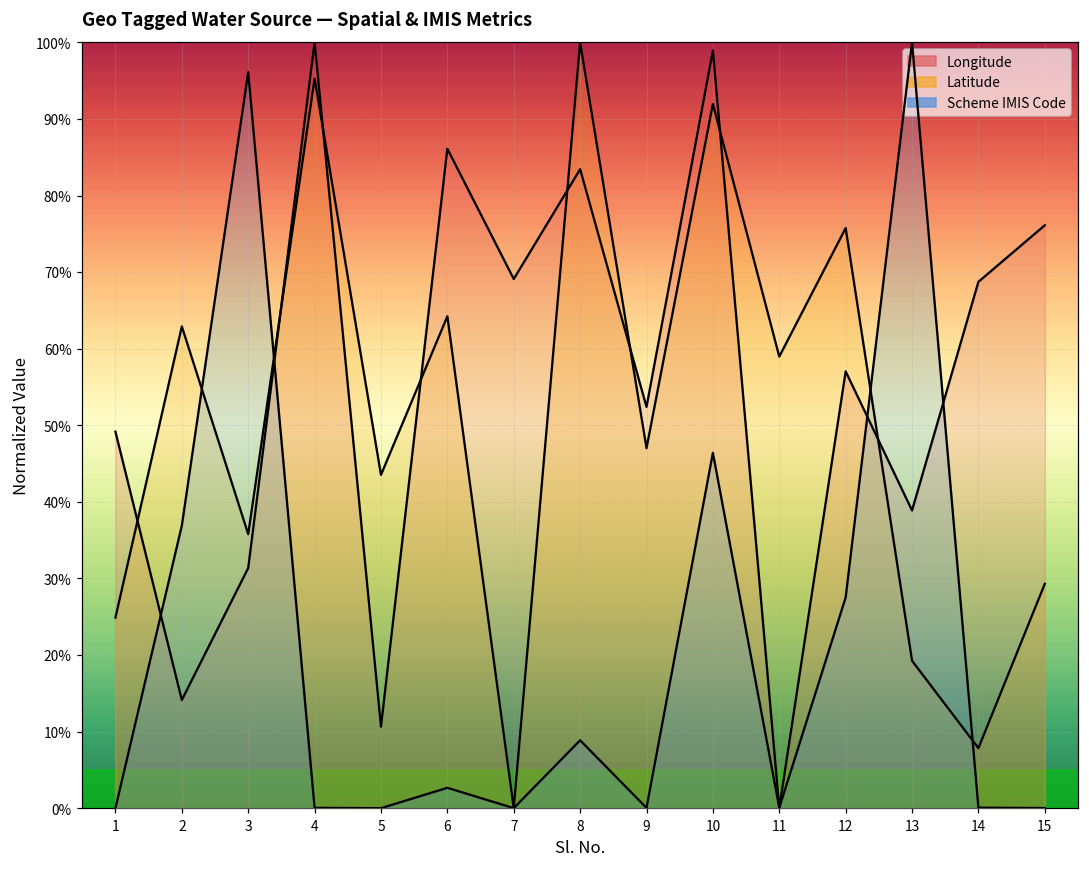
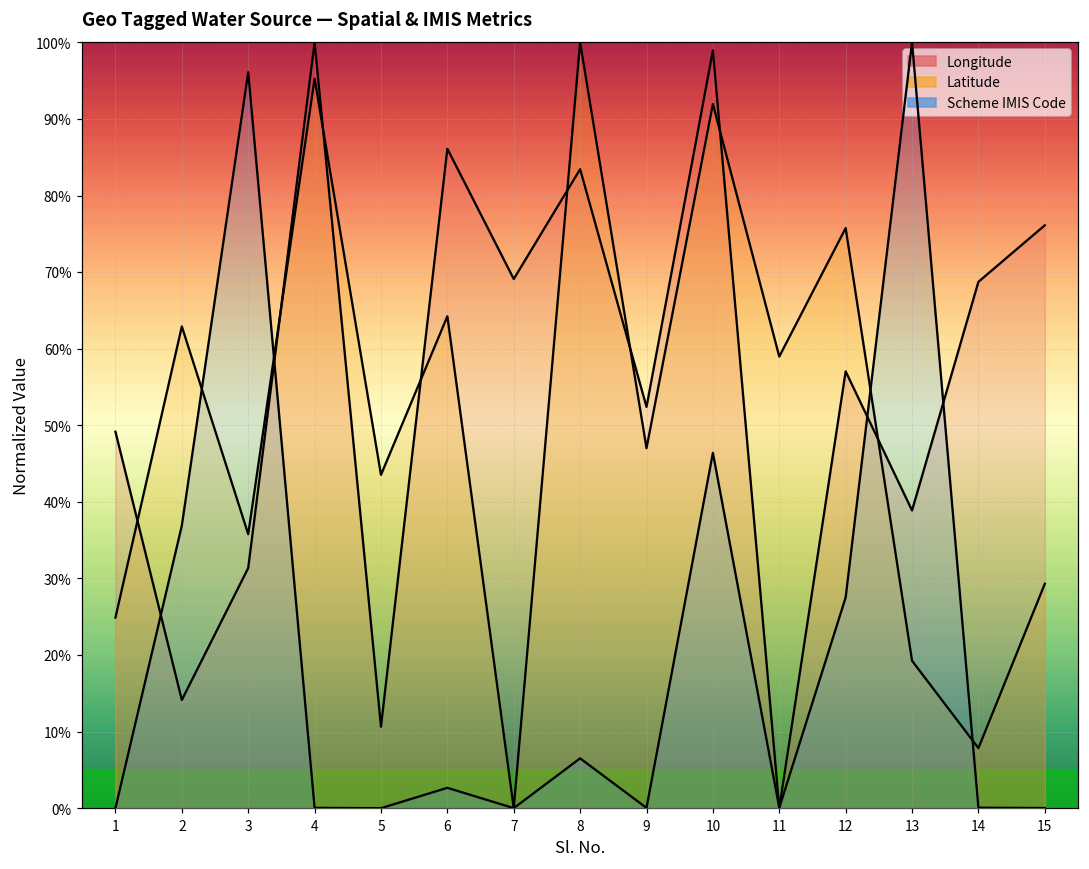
  {
    "Scheme IMIS Code": {
      "2": "37%",
      "3": "96%",
-     "8": "9%",
+     "8": "7%",
      "10": "46%",
      "12": "28%",
      "13": "100%"
    }
  }
